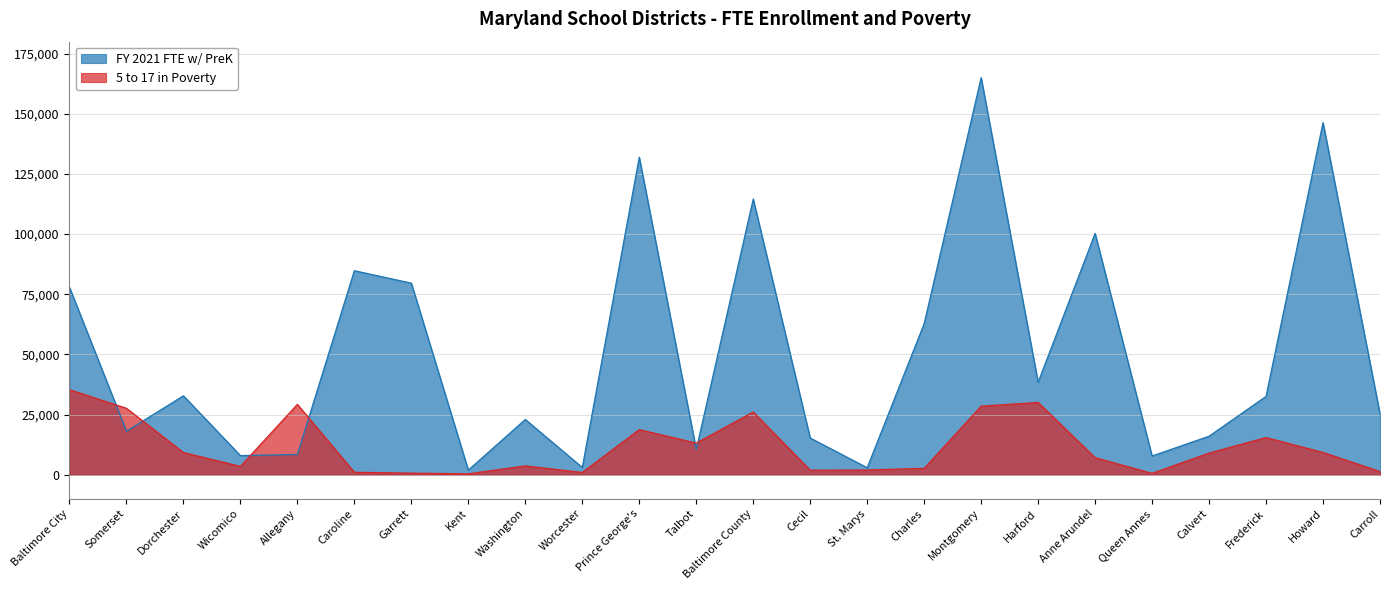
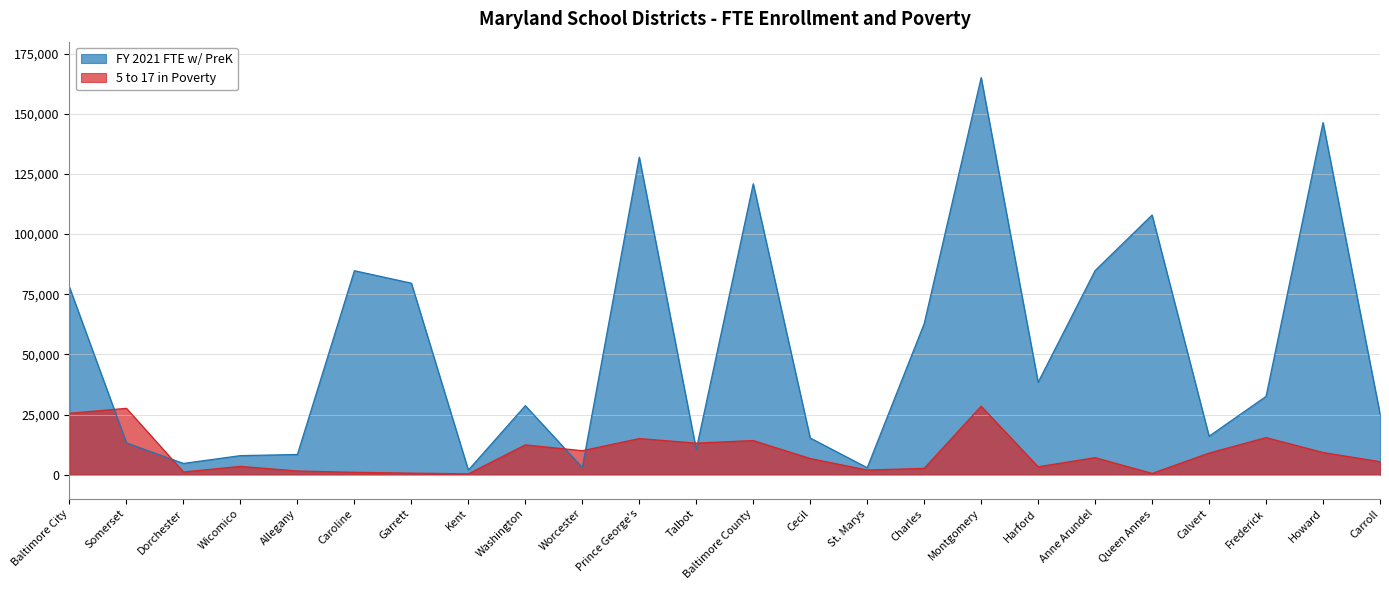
  {
    "FY 2021 FTE w/ PreK": {
      "Baltimore City": "78,000",
-     "Somerset": "18,000",
-     "Dorchester": "33,000",
+     "Somerset": "13,000",
+     "Dorchester": "5,000",
      "Wicomico": "8,000",
      "Allegany": "8,000",
      "Caroline": "85,000",
      "Garrett": "80,000",
      "Kent": "2,000",
-     "Washington": "23,000",
+     "Washington": "29,000",
      "Worcester": "3,000",
      "Prince George's": "132,000",
      "Talbot": "10,000",
-     "Baltimore County": "115,000",
+     "Baltimore County": "121,000",
      "Cecil": "15,000",
      "Charles": "63,000",
      "Montgomery": "165,000",
      "Harford": "38,000",
-     "Anne Arundel": "100,000",
-     "Queen Annes": "8,000",
+     "Anne Arundel": "85,000",
+     "Queen Annes": "108,000",
      "Calvert": "16,000",
      "Frederick": "33,000",
      "Howard": "146,000",
      "Carroll": "25,000"
    },
    "5 to 17 in Poverty": {
-     "Baltimore City": "35,000",
+     "Baltimore City": "26,000",
      "Somerset": "28,000",
-     "Dorchester": "9,000",
+     "Dorchester": "1,000",
      "Wicomico": "3,000",
-     "Allegany": "29,000",
+     "Allegany": "2,000",
      "Caroline": "1,000",
      "Garrett": "1,000",
      "Kent": "0",
-     "Washington": "4,000",
-     "Worcester": "1,000",
-     "Prince George's": "19,000",
+     "Washington": "12,000",
+     "Worcester": "10,000",
+     "Prince George's": "15,000",
      "Talbot": "13,000",
-     "Baltimore County": "26,000",
-     "Cecil": "2,000",
+     "Baltimore County": "14,000",
+     "Cecil": "7,000",
      "Charles": "3,000",
      "Montgomery": "28,000",
-     "Harford": "30,000",
+     "Harford": "3,000",
      "Anne Arundel": "7,000",
      "Queen Annes": "1,000",
      "Calvert": "9,000",
      "Frederick": "15,000",
      "Howard": "9,000",
-     "Carroll": "1,000"
+     "Carroll": "5,000"
    }
  }
